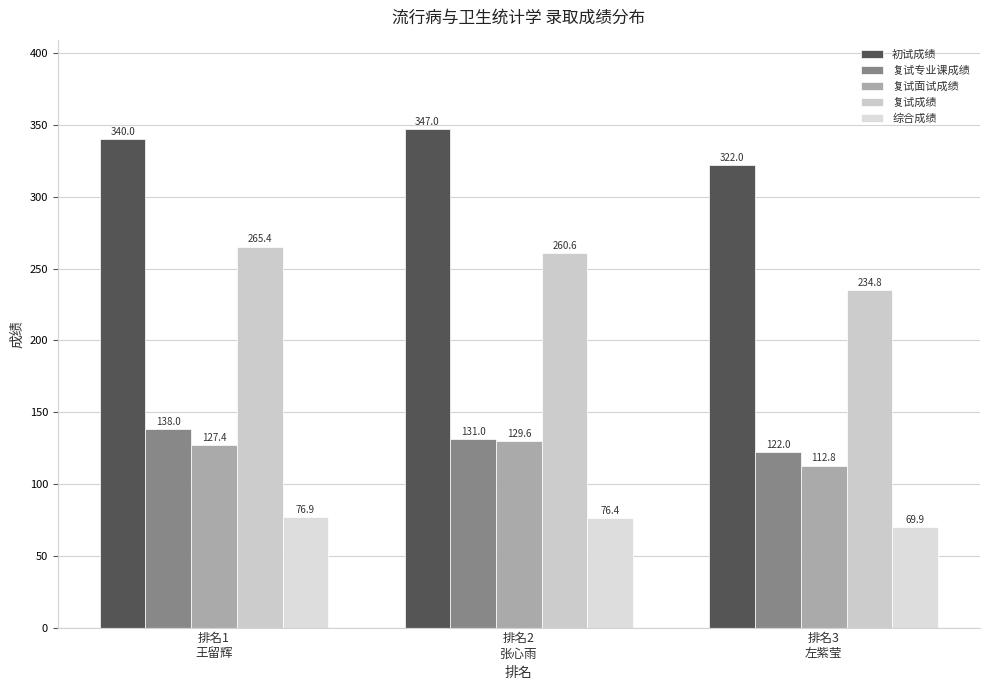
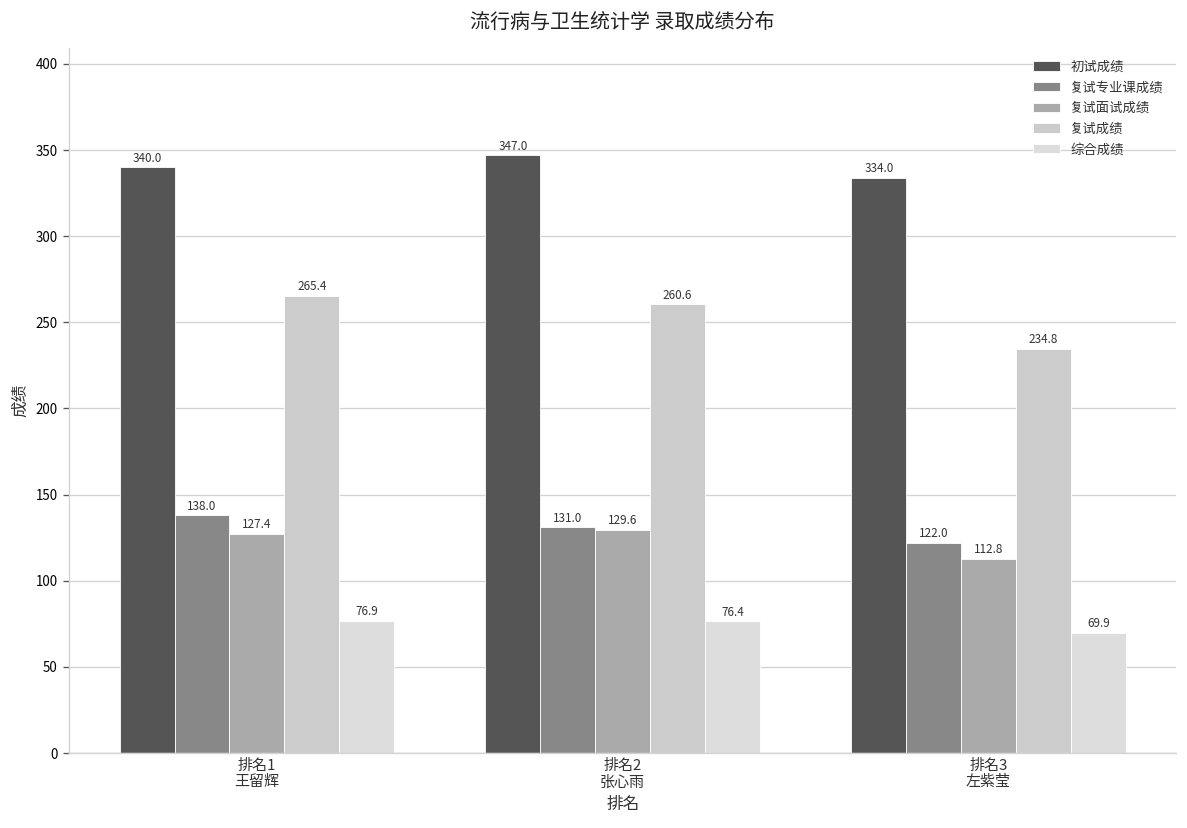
  {
    "初试成绩": {
      "排名1 王留辉": 340.0,
      "排名2 张心雨": 347.0,
-     "排名3 左紫莹": 322.0
+     "排名3 左紫莹": 334.0
    }
  }
